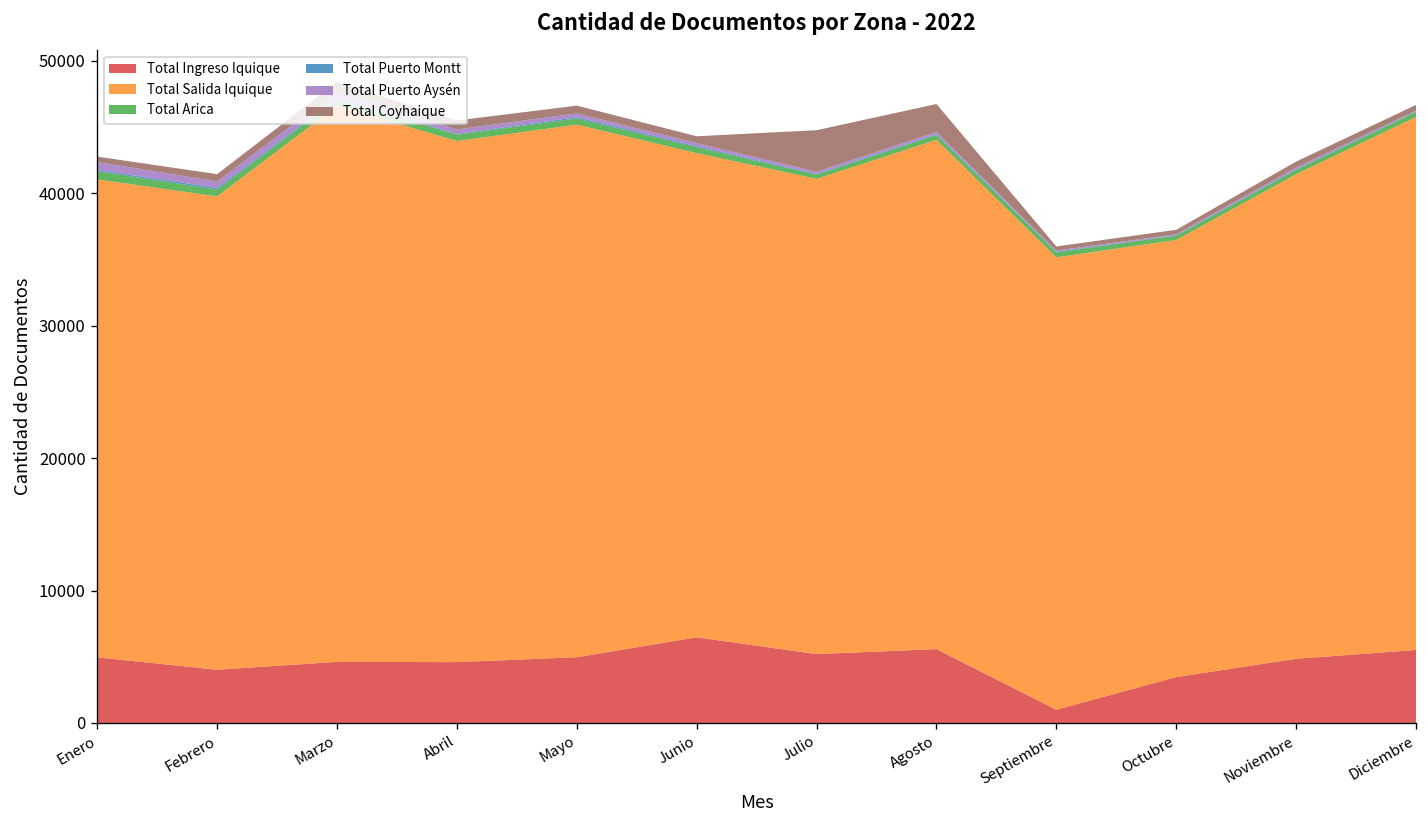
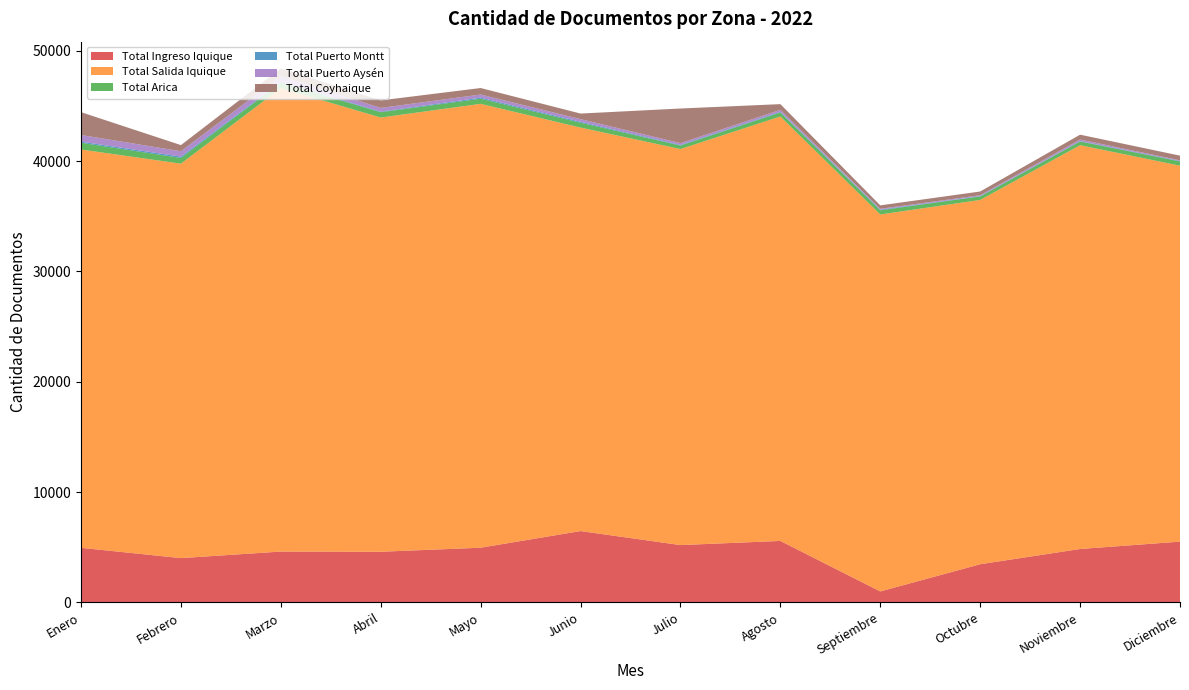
  {
    "Total Ingreso Iquique": {
      "Enero": 5000,
      "Febrero": 4000,
      "Marzo": 4600,
      "Abril": 4600,
      "Mayo": 5000,
      "Junio": 6500,
      "Julio": 5200,
      "Agosto": 5600,
      "Septiembre": 1000,
      "Octubre": 3500,
      "Noviembre": 4800,
      "Diciembre": 5500
    },
    "Total Salida Iquique": {
      "Enero": 36100,
      "Febrero": 35700,
      "Abril": 39400,
      "Mayo": 40200,
      "Junio": 36600,
      "Julio": 35900,
      "Agosto": 38500,
      "Septiembre": 34200,
      "Octubre": 33000,
      "Noviembre": 36600,
-     "Diciembre": 40300
+     "Diciembre": 34100
    },
    "Total Puerto Aysén": {
      "Enero": 600,
      "Febrero": 500,
      "Abril": 300,
      "Mayo": 300,
      "Junio": 200
    },
    "Total Coyhaique": {
-     "Enero": 400,
+     "Enero": 2100,
      "Febrero": 600,
      "Abril": 700,
      "Mayo": 600,
      "Junio": 500,
      "Julio": 3100,
-     "Agosto": 2100,
+     "Agosto": 500,
      "Septiembre": 300,
      "Octubre": 300,
      "Noviembre": 400,
      "Diciembre": 400
    }
  }
